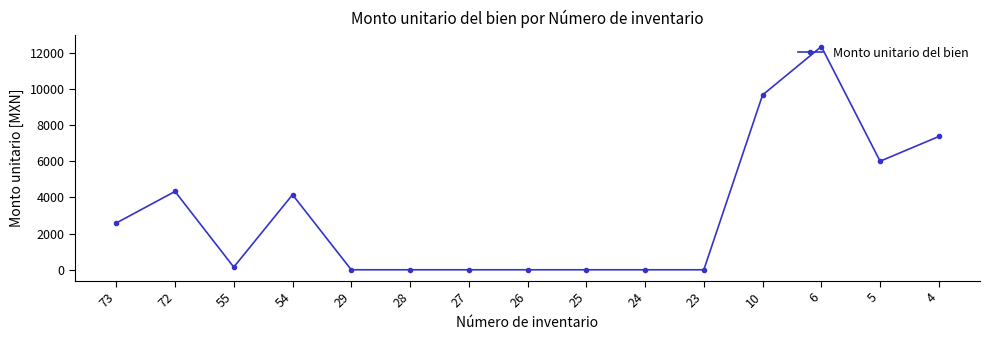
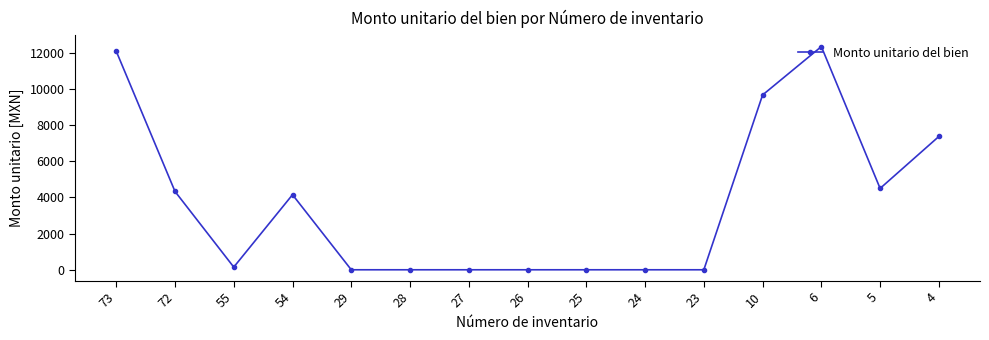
  {
-   "73": 2600,
+   "73": 12100,
    "72": 4300,
    "55": 100,
    "54": 4200,
    "29": 0,
    "28": 0,
    "27": 0,
    "26": 0,
    "25": 0,
    "24": 0,
    "23": 0,
    "10": 9700,
    "6": 12300,
-   "5": 6000,
+   "5": 4500,
    "4": 7400
  }
